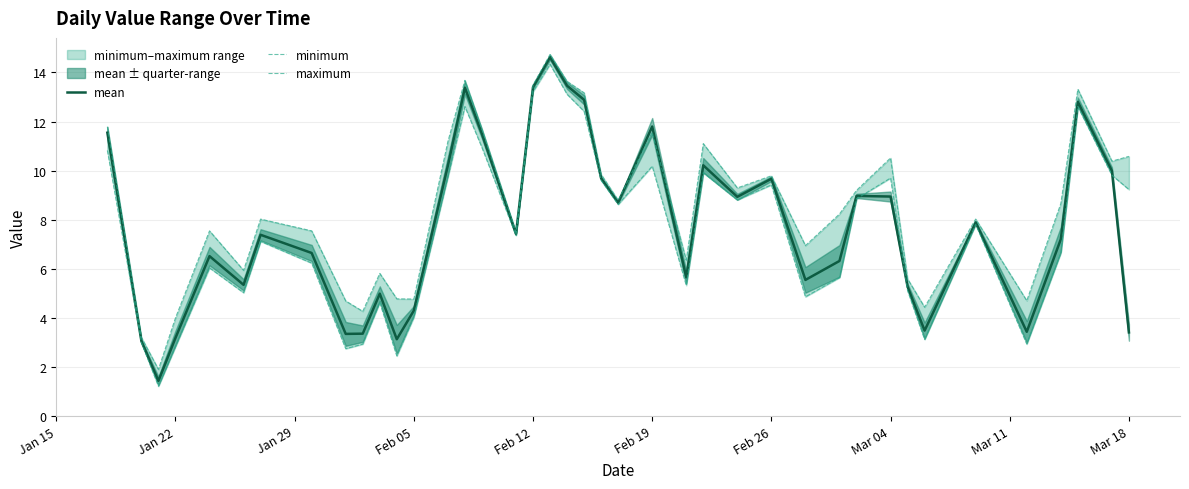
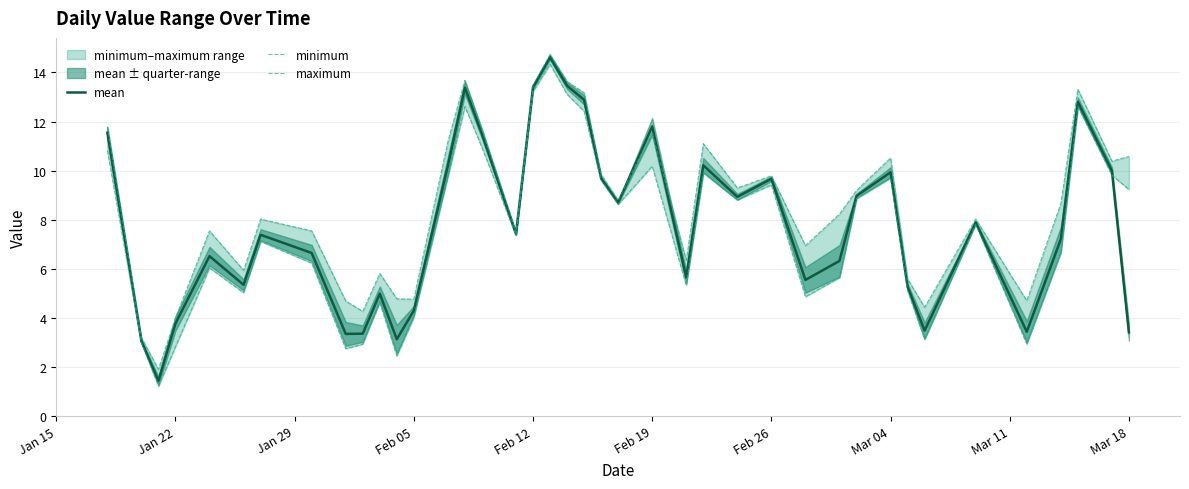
  {
    "mean": {
-     "Jan 22": 3.2,
+     "Jan 22": 3.8,
      "Feb 05": 4.3,
      "Feb 19": 11.8,
-     "Mar 04": 8.9,
+     "Mar 04": 9.9,
      "Mar 18": 3.4
    }
  }
